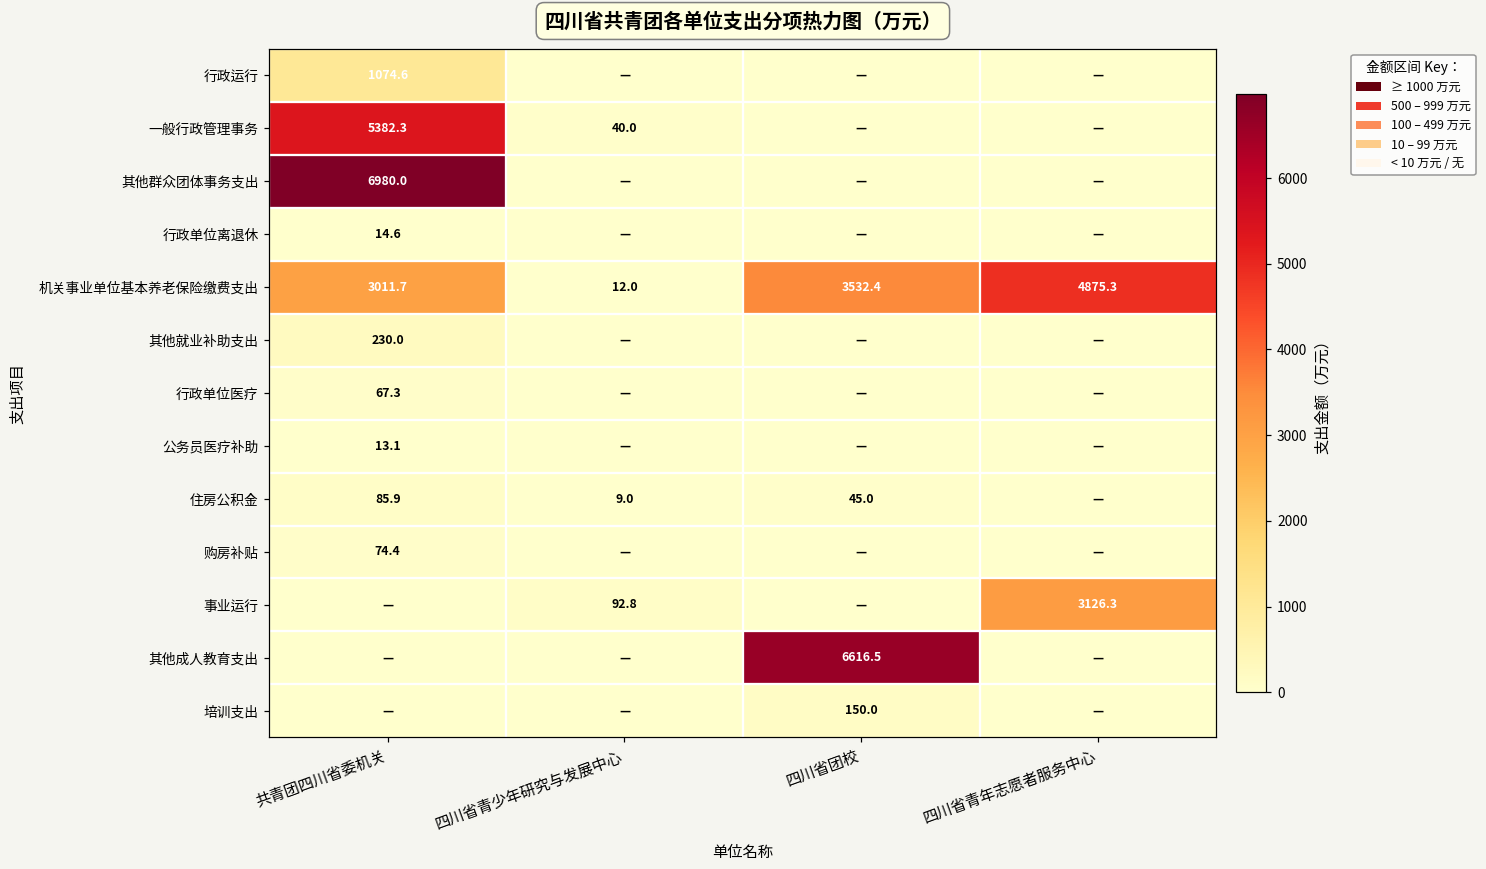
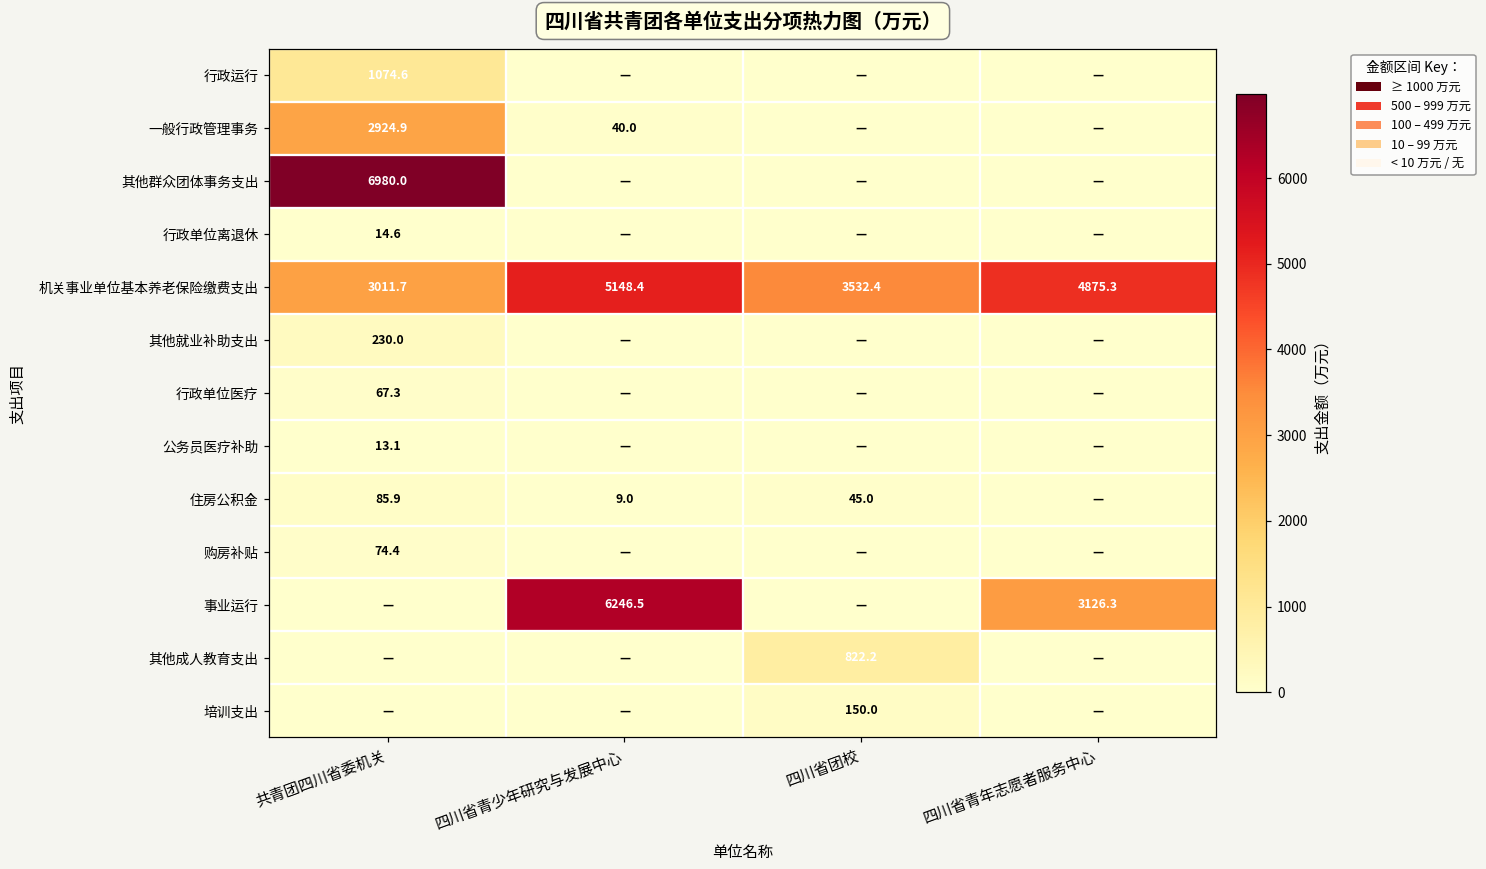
  {
    "行政运行": {
      "共青团四川省委机关": 1074.6
    },
    "一般行政管理事务": {
-     "共青团四川省委机关": 5382.3,
+     "共青团四川省委机关": 2924.9,
      "四川省青少年研究与发展中心": 40.0
    },
    "其他群众团体事务支出": {
      "共青团四川省委机关": 6980.0
    },
    "行政单位离退休": {
      "共青团四川省委机关": 14.6
    },
    "机关事业单位基本养老保险缴费支出": {
      "共青团四川省委机关": 3011.7,
-     "四川省青少年研究与发展中心": 12.0,
+     "四川省青少年研究与发展中心": 5148.4,
      "四川省团校": 3532.4,
      "四川省青年志愿者服务中心": 4875.3
    },
    "其他就业补助支出": {
      "共青团四川省委机关": 230.0
    },
    "行政单位医疗": {
      "共青团四川省委机关": 67.3
    },
    "公务员医疗补助": {
      "共青团四川省委机关": 13.1
    },
    "住房公积金": {
      "共青团四川省委机关": 85.9,
      "四川省青少年研究与发展中心": 9.0,
      "四川省团校": 45.0
    },
    "购房补贴": {
      "共青团四川省委机关": 74.4
    },
    "事业运行": {
-     "四川省青少年研究与发展中心": 92.8,
+     "四川省青少年研究与发展中心": 6246.5,
      "四川省青年志愿者服务中心": 3126.3
    },
    "其他成人教育支出": {
-     "四川省团校": 6616.5
+     "四川省团校": 822.2
    },
    "培训支出": {
      "四川省团校": 150.0
    }
  }
